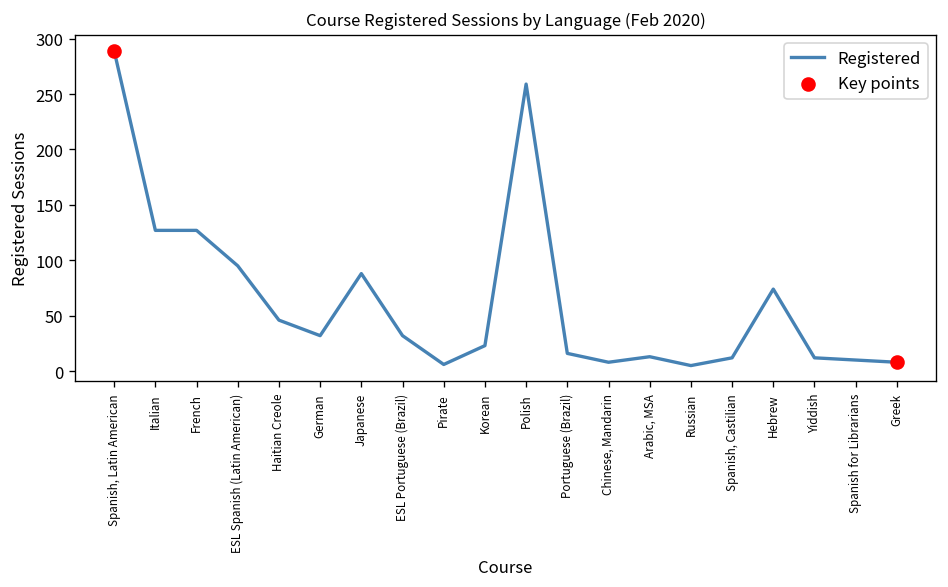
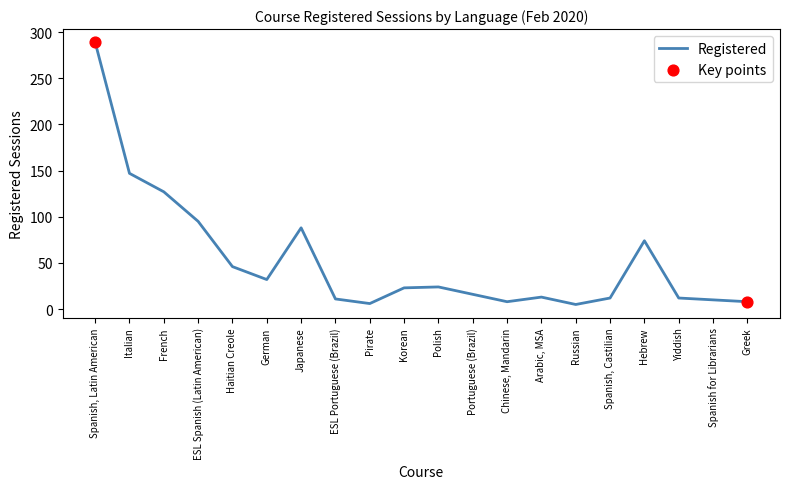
  {
    "Registered": {
-     "Italian": 130,
+     "Italian": 150,
      "French": 130,
      "ESL Spanish (Latin American)": 100,
      "Haitian Creole": 50,
      "German": 30,
      "Japanese": 90,
-     "ESL Portuguese (Brazil)": 30,
+     "ESL Portuguese (Brazil)": 10,
      "Pirate": 10,
      "Korean": 20,
-     "Polish": 260,
+     "Polish": 20,
      "Portuguese (Brazil)": 20,
      "Chinese, Mandarin": 10,
      "Arabic, MSA": 10,
      "Russian": 10,
      "Spanish, Castilian": 10,
      "Hebrew": 70,
      "Yiddish": 10,
      "Spanish for Librarians": 10
    }
  }
